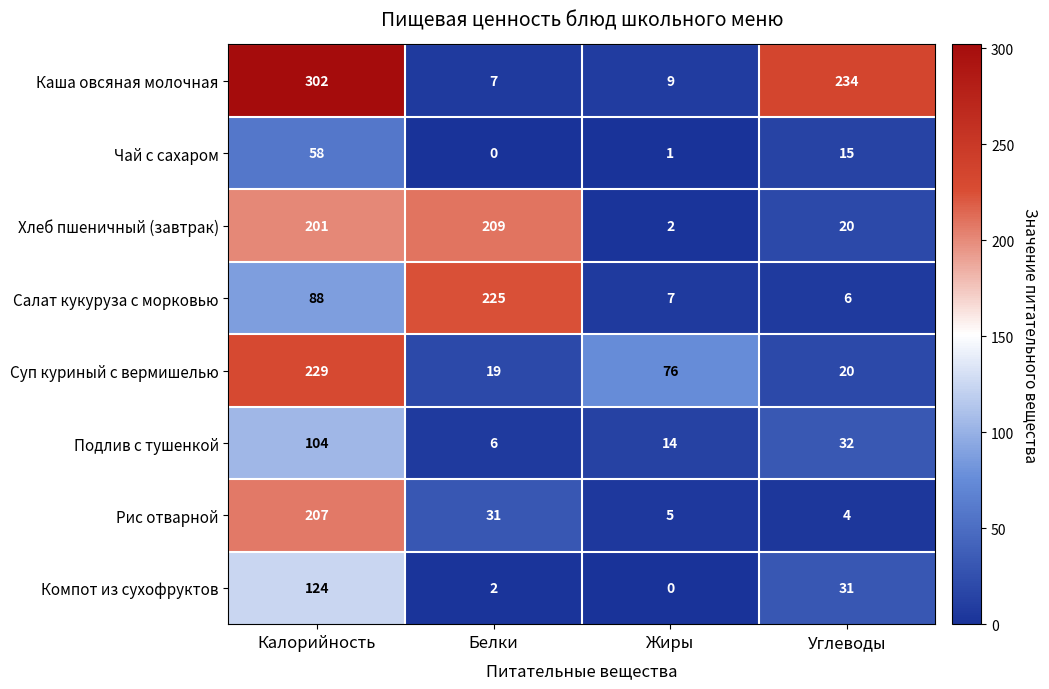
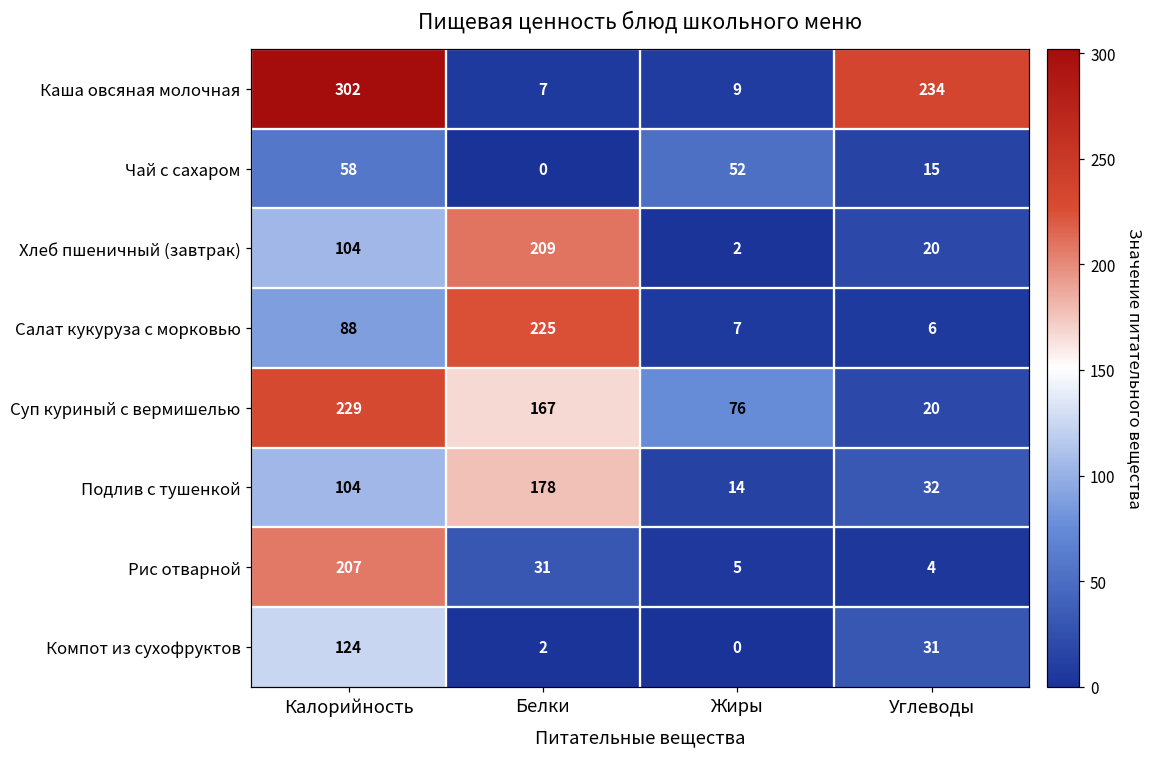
  {
    "Каша овсяная молочная": {
      "Калорийность": 302,
      "Белки": 7,
      "Жиры": 9,
      "Углеводы": 234
    },
    "Чай с сахаром": {
      "Калорийность": 58,
      "Белки": 0,
-     "Жиры": 1,
+     "Жиры": 52,
      "Углеводы": 15
    },
    "Хлеб пшеничный (завтрак)": {
-     "Калорийность": 201,
+     "Калорийность": 104,
      "Белки": 209,
      "Жиры": 2,
      "Углеводы": 20
    },
    "Салат кукуруза с морковью": {
      "Калорийность": 88,
      "Белки": 225,
      "Жиры": 7,
      "Углеводы": 6
    },
    "Суп куриный с вермишелью": {
      "Калорийность": 229,
-     "Белки": 19,
+     "Белки": 167,
      "Жиры": 76,
      "Углеводы": 20
    },
    "Подлив с тушенкой": {
      "Калорийность": 104,
-     "Белки": 6,
+     "Белки": 178,
      "Жиры": 14,
      "Углеводы": 32
    },
    "Рис отварной": {
      "Калорийность": 207,
      "Белки": 31,
      "Жиры": 5,
      "Углеводы": 4
    },
    "Компот из сухофруктов": {
      "Калорийность": 124,
      "Белки": 2,
      "Жиры": 0,
      "Углеводы": 31
    }
  }
